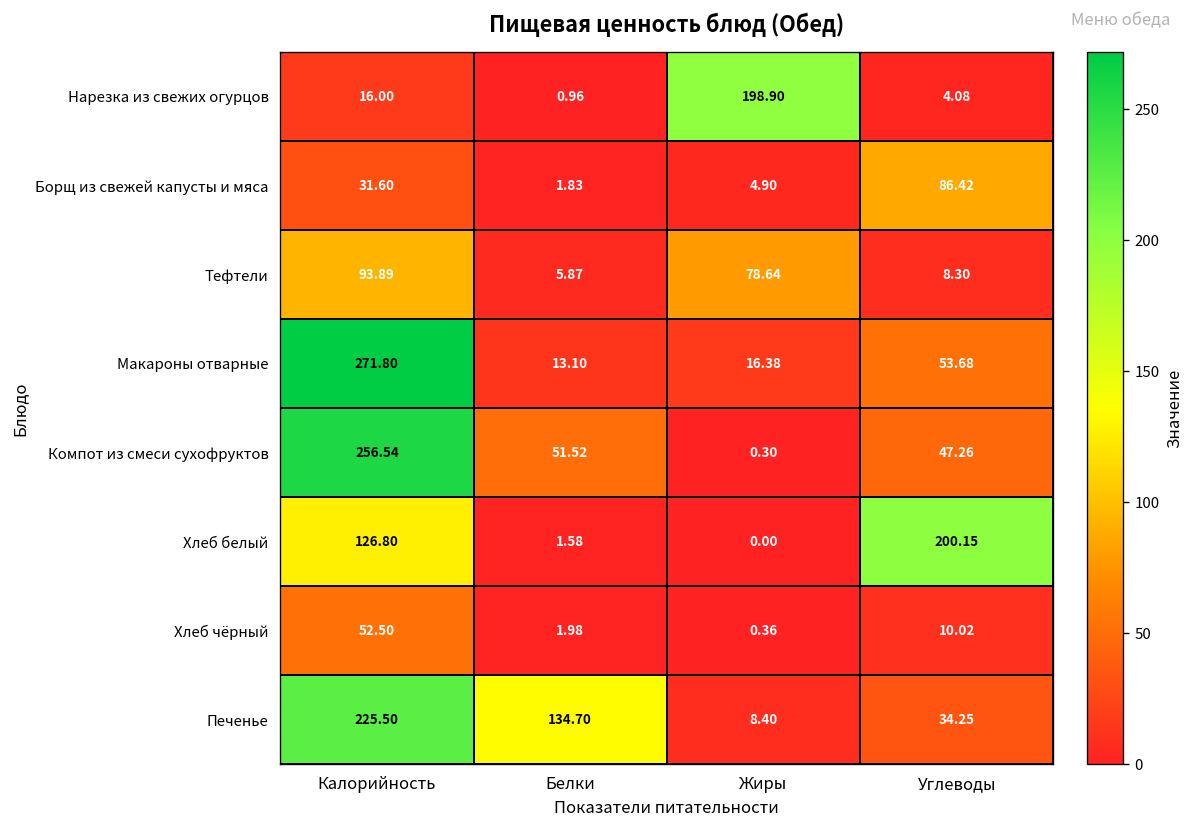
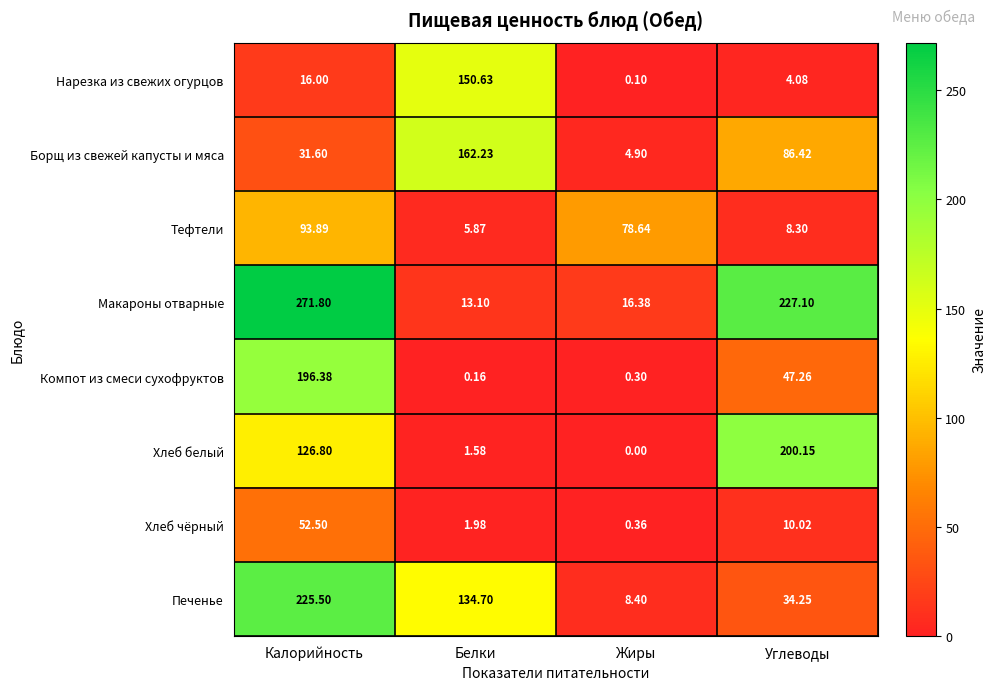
  {
    "Нарезка из свежих огурцов": {
      "Калорийность": 16.00,
-     "Белки": 0.96,
-     "Жиры": 198.90,
+     "Белки": 150.63,
+     "Жиры": 0.10,
      "Углеводы": 4.08
    },
    "Борщ из свежей капусты и мяса": {
      "Калорийность": 31.60,
-     "Белки": 1.83,
+     "Белки": 162.23,
      "Жиры": 4.90,
      "Углеводы": 86.42
    },
    "Тефтели": {
      "Калорийность": 93.89,
      "Белки": 5.87,
      "Жиры": 78.64,
      "Углеводы": 8.30
    },
    "Макароны отварные": {
      "Калорийность": 271.80,
      "Белки": 13.10,
      "Жиры": 16.38,
-     "Углеводы": 53.68
+     "Углеводы": 227.10
    },
    "Компот из смеси сухофруктов": {
-     "Калорийность": 256.54,
-     "Белки": 51.52,
+     "Калорийность": 196.38,
+     "Белки": 0.16,
      "Жиры": 0.30,
      "Углеводы": 47.26
    },
    "Хлеб белый": {
      "Калорийность": 126.80,
      "Белки": 1.58,
      "Жиры": 0.00,
      "Углеводы": 200.15
    },
    "Хлеб чёрный": {
      "Калорийность": 52.50,
      "Белки": 1.98,
      "Жиры": 0.36,
      "Углеводы": 10.02
    },
    "Печенье": {
      "Калорийность": 225.50,
      "Белки": 134.70,
      "Жиры": 8.40,
      "Углеводы": 34.25
    }
  }
